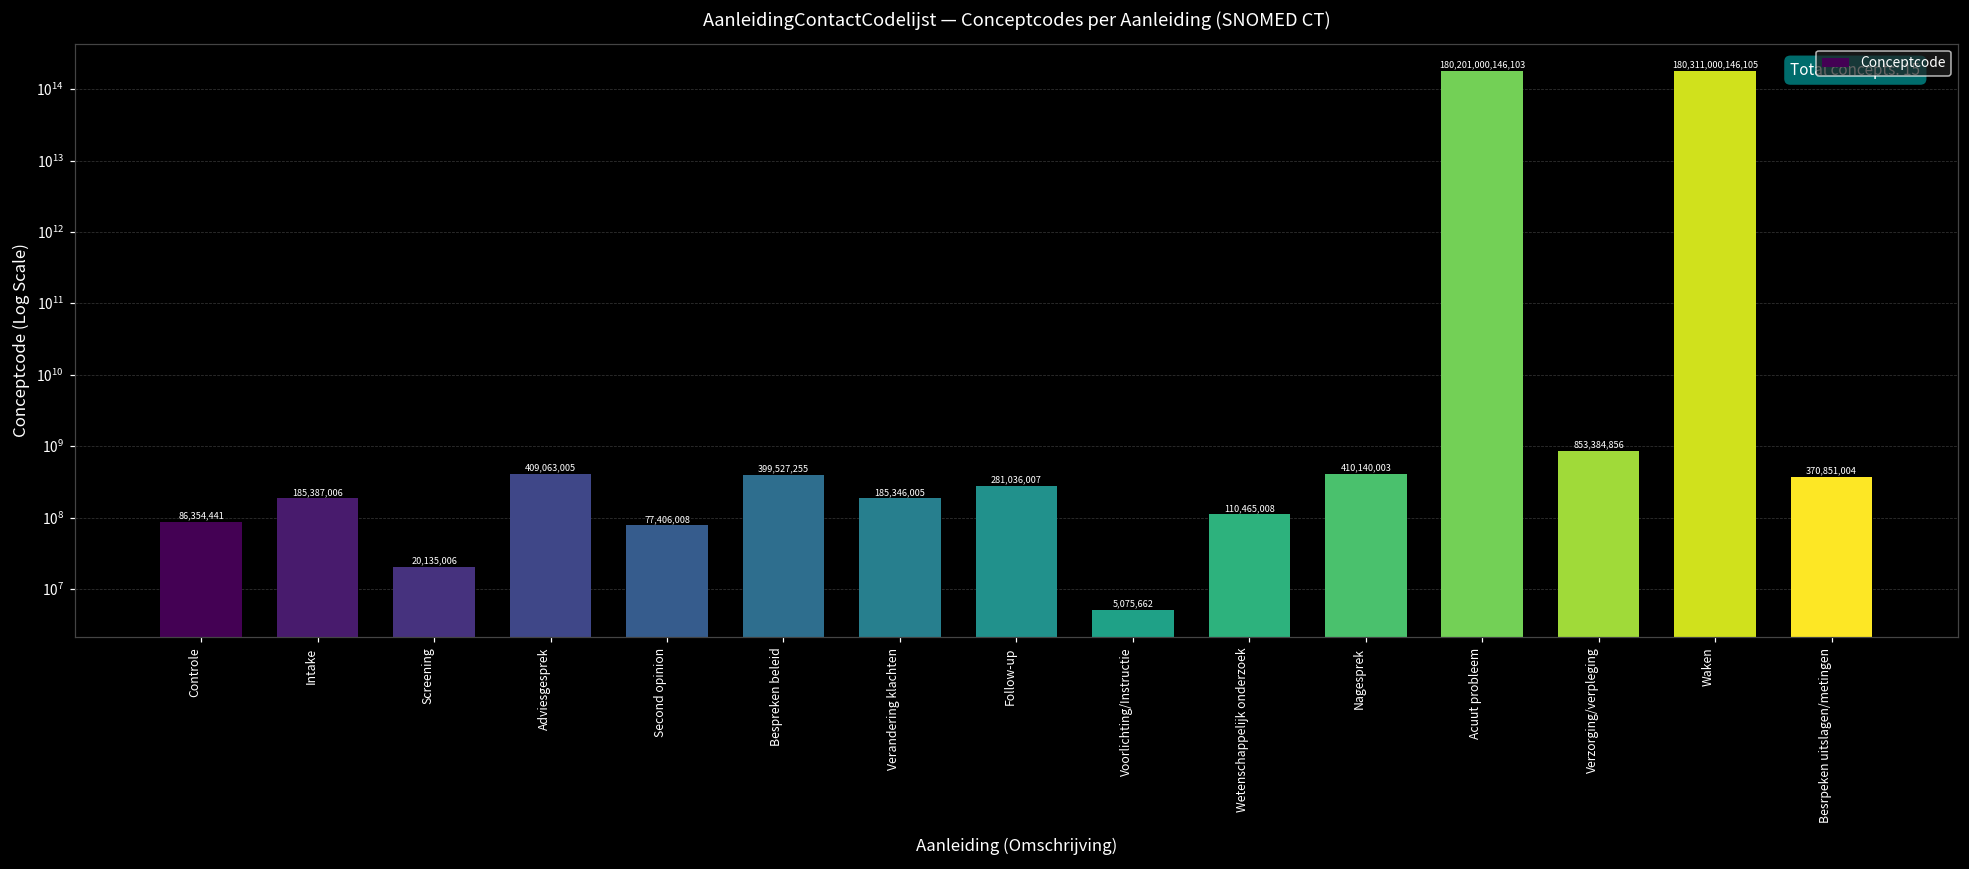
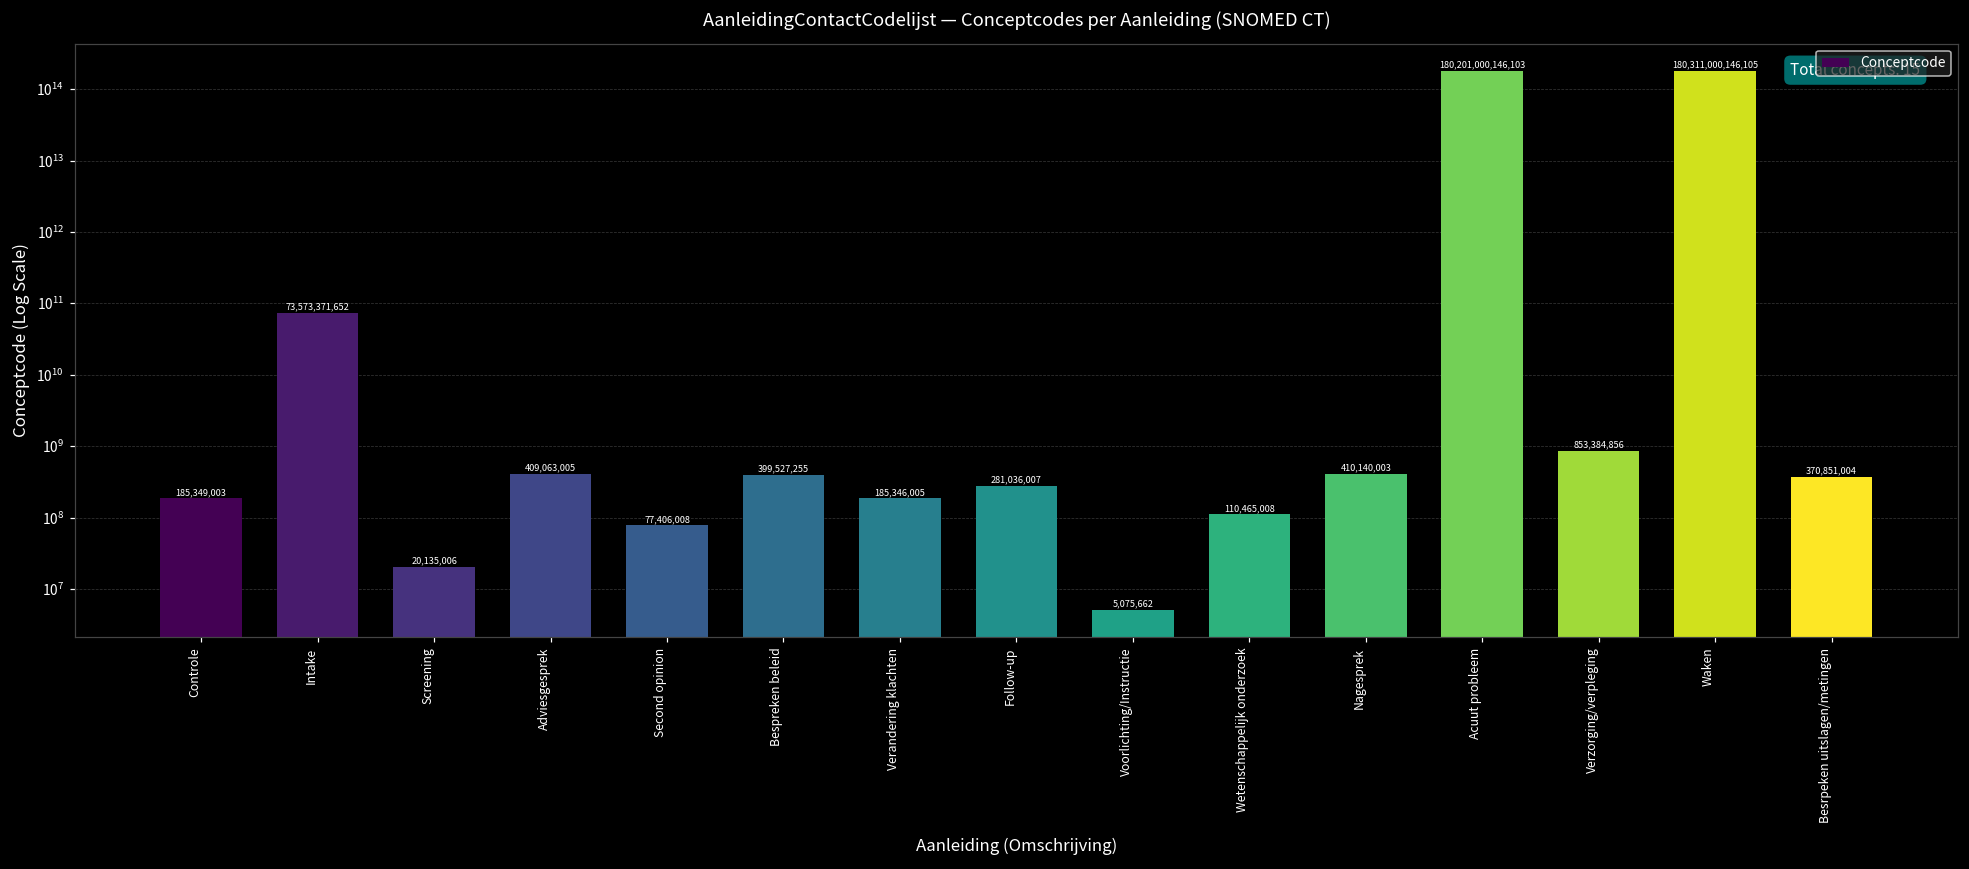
  {
-   "Controle": "86,354,441",
-   "Intake": "185,387,006",
+   "Controle": "185,349,003",
+   "Intake": "73,573,371,652",
    "Screening": "20,135,006",
    "Adviesgesprek": "409,063,005",
    "Second opinion": "77,406,008",
    "Bespreken beleid": "399,527,255",
    "Verandering klachten": "185,346,005",
    "Follow-up": "281,036,007",
    "Voorlichting/Instructie": "5,075,662",
    "Wetenschappelijk onderzoek": "110,465,008",
    "Nagesprek": "410,140,003",
    "Acuut probleem": "180,201,000,146,103",
    "Verzorging/verpleging": "853,384,856",
    "Waken": "180,311,000,146,105",
    "Besrpeken uitslagen/metingen": "370,851,004"
  }
